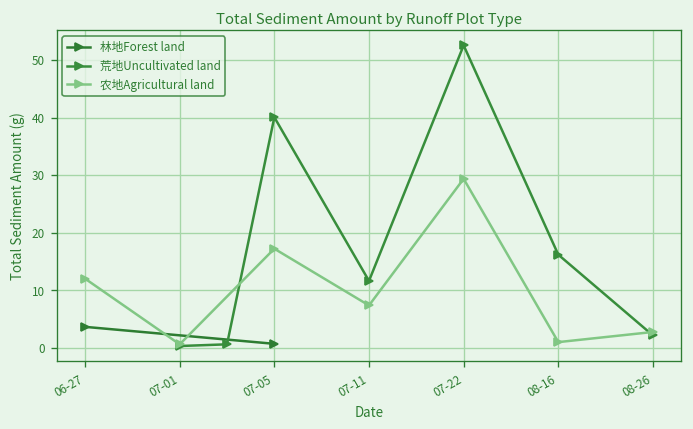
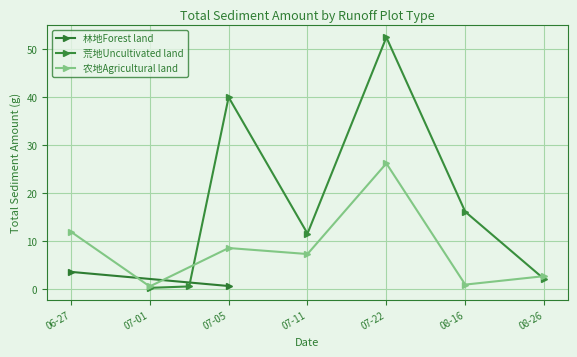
  {
    "农地Agricultural land": {
      "06-27": 12,
-     "07-05": 17,
+     "07-05": 9,
      "07-11": 7,
-     "07-22": 29,
+     "07-22": 26,
      "08-16": 1,
      "08-26": 3
    }
  }
